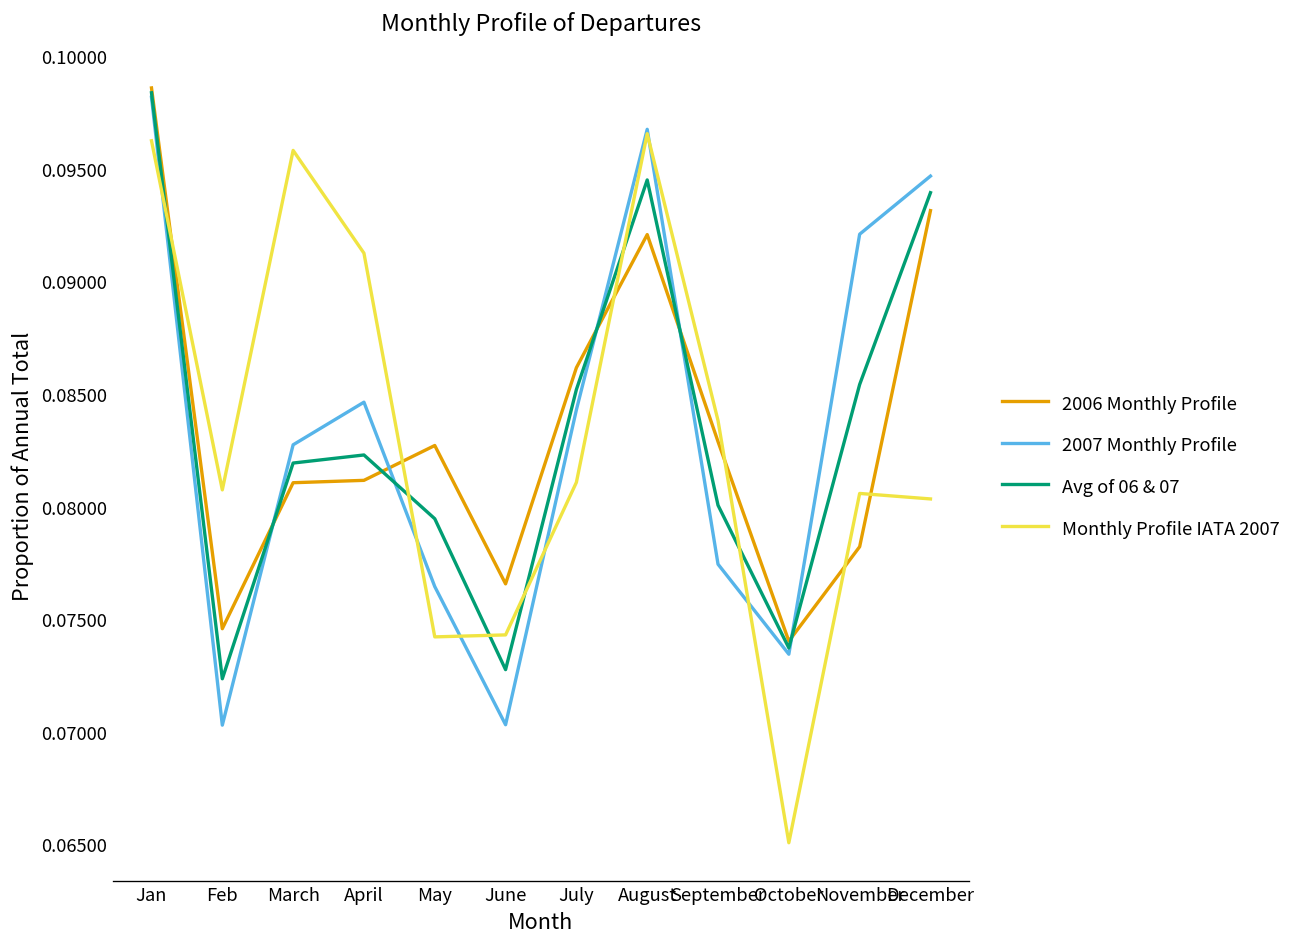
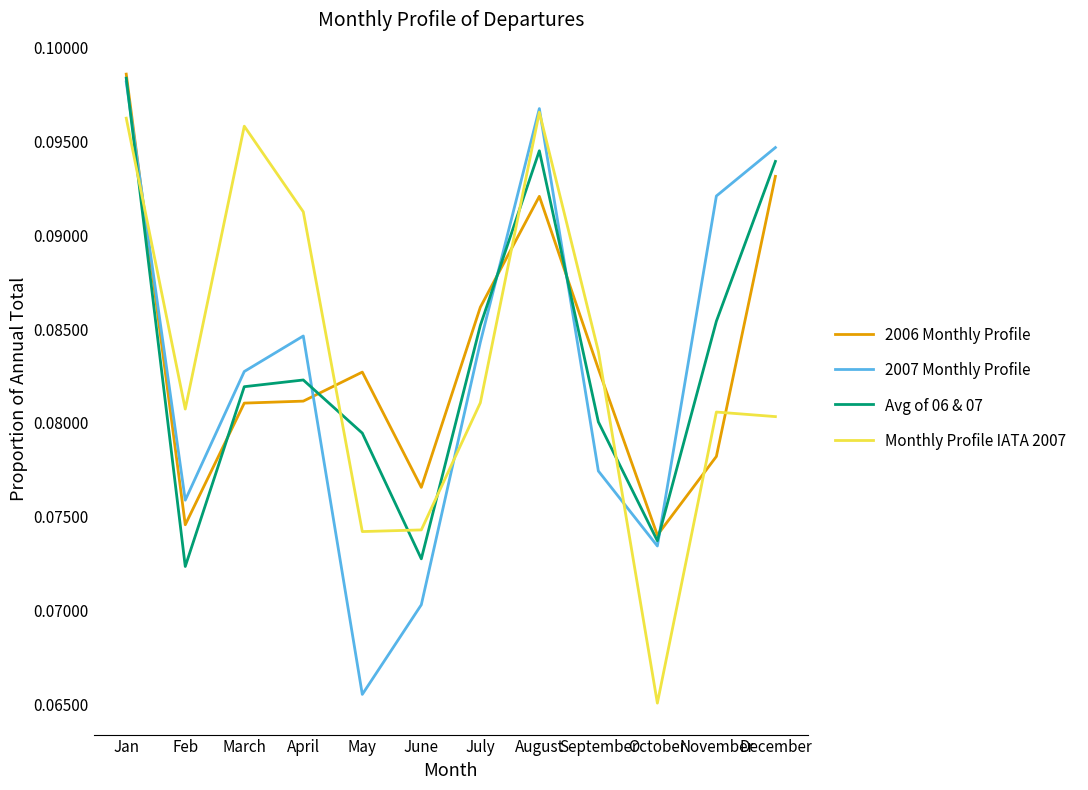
  {
    "2006 Monthly Profile": {
      "Jan": 0.0986,
      "Feb": 0.0746,
      "March": 0.0811,
      "April": 0.0812,
      "May": 0.0827,
      "June": 0.0766,
      "July": 0.0862,
      "August": 0.0921,
      "September": 0.0829
    },
    "2007 Monthly Profile": {
      "Jan": 0.0982,
-     "Feb": 0.0703,
+     "Feb": 0.0759,
      "March": 0.0827,
      "April": 0.0846,
-     "May": 0.0764,
+     "May": 0.0655,
      "June": 0.0703,
      "July": 0.0843,
      "August": 0.0967,
      "September": 0.0774
    },
    "Avg of 06 & 07": {
      "Jan": 0.0984,
      "Feb": 0.0724,
      "March": 0.0819,
      "April": 0.0823,
      "May": 0.0795,
      "June": 0.0728,
      "July": 0.0852,
      "August": 0.0945,
      "September": 0.0801
    },
    "Monthly Profile IATA 2007": {
      "Jan": 0.0962,
      "Feb": 0.0807,
      "March": 0.0958,
      "April": 0.0913,
      "May": 0.0742,
      "June": 0.0743,
      "July": 0.0811,
      "August": 0.0966,
      "September": 0.0838
    }
  }
